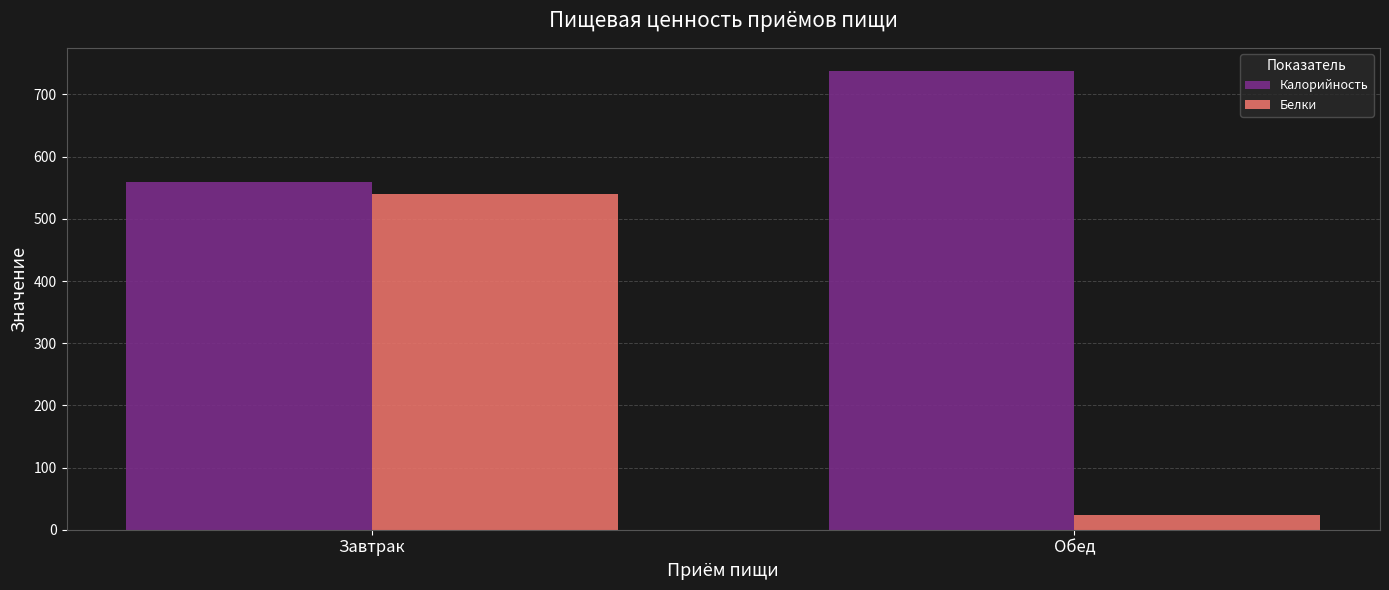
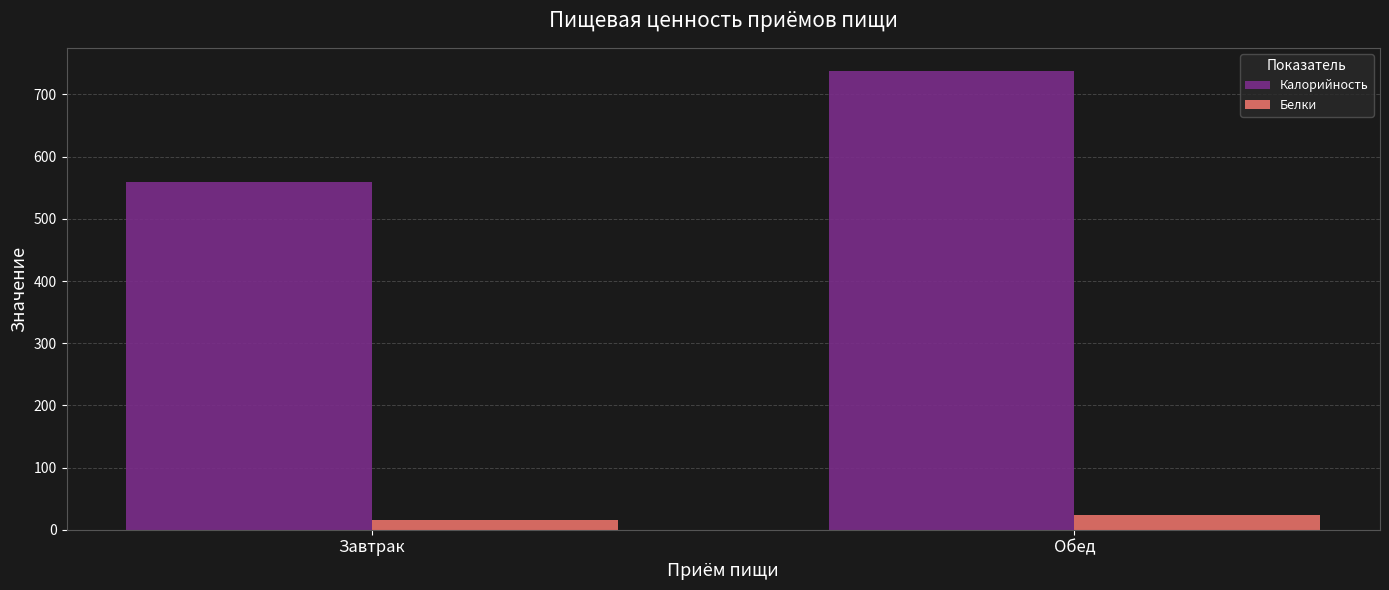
  {
    "Калорийность": {
      "Завтрак": 560,
      "Обед": 740
    },
    "Белки": {
-     "Завтрак": 540,
+     "Завтрак": 20,
      "Обед": 20
    }
  }
